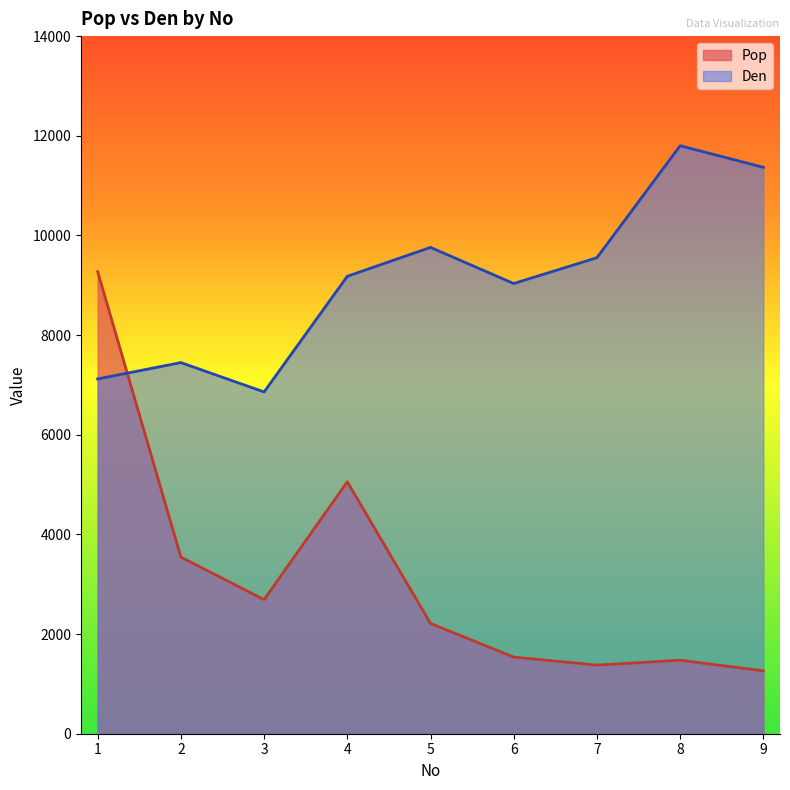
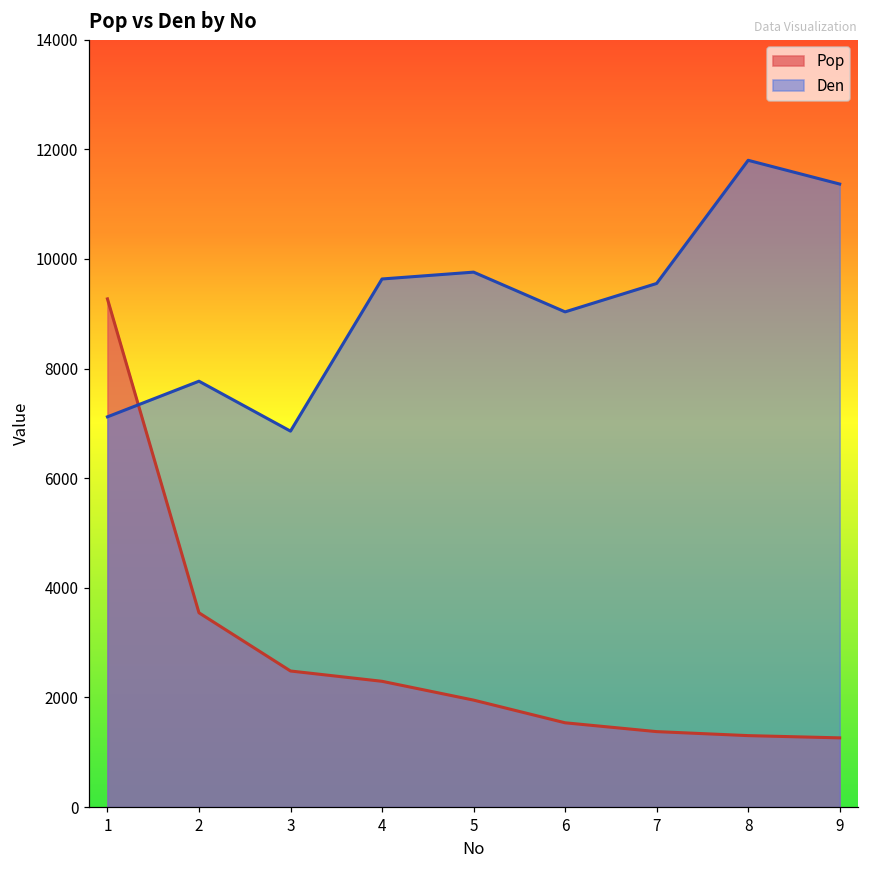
  {
    "Pop": {
      "1": 9300,
      "2": 3500,
-     "3": 2700,
-     "4": 5100,
-     "5": 2200,
+     "3": 2500,
+     "4": 2300,
+     "5": 2000,
      "6": 1500,
      "7": 1400,
-     "8": 1500,
+     "8": 1300,
      "9": 1300
    },
    "Den": {
      "1": 7100,
-     "2": 7400,
+     "2": 7800,
      "3": 6900,
-     "4": 9200,
+     "4": 9600,
      "5": 9800,
      "6": 9000,
      "7": 9600,
      "8": 11800,
      "9": 11400
    }
  }
